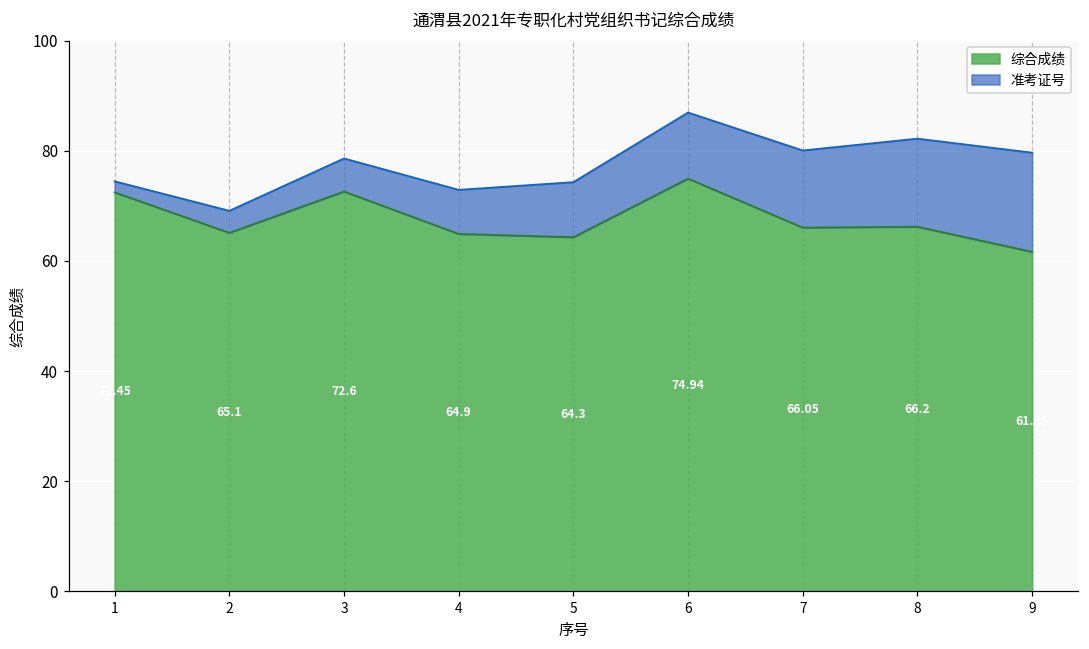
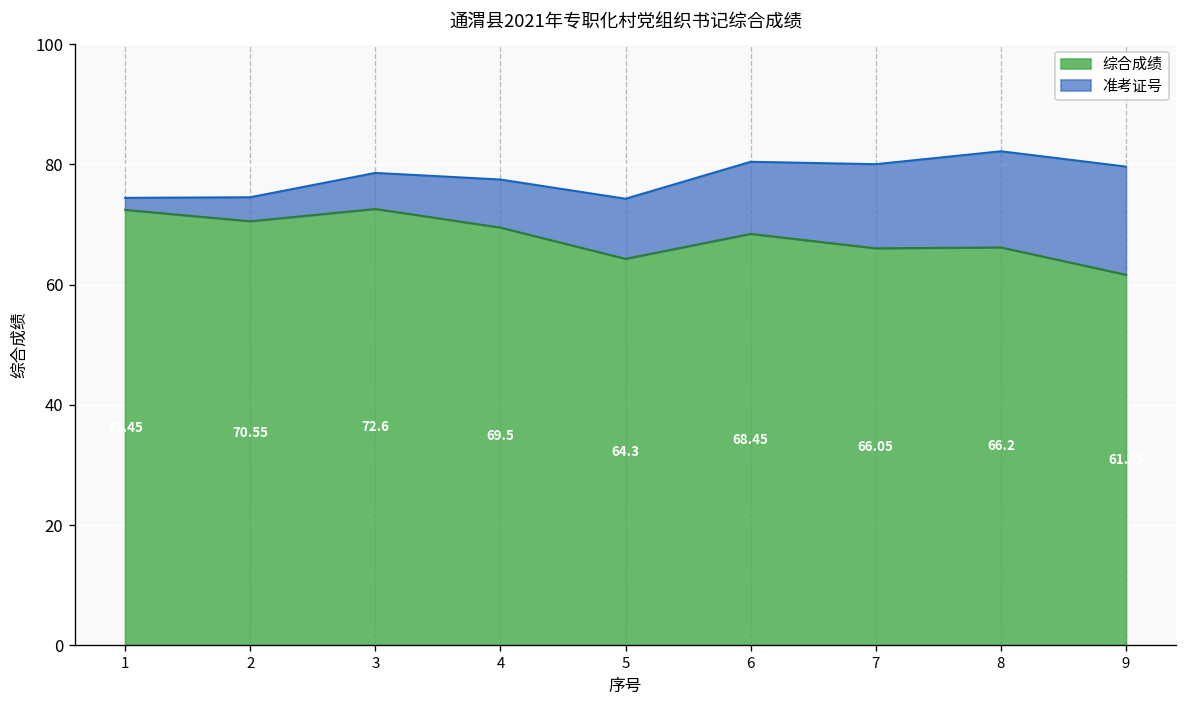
  {
    "综合成绩": {
-     "2": 65.1,
-     "4": 64.9,
-     "6": 74.94
+     "2": 70.55,
+     "4": 69.5,
+     "6": 68.45
    },
    "准考证号": {
      "1": 2,
      "2": 4,
      "3": 6,
      "4": 8,
      "5": 10,
      "6": 12,
      "7": 14,
      "8": 16,
      "9": 18
    }
  }
